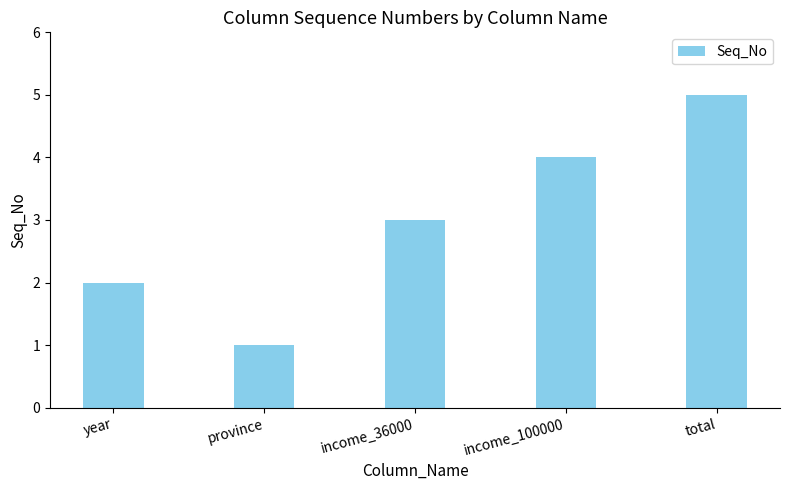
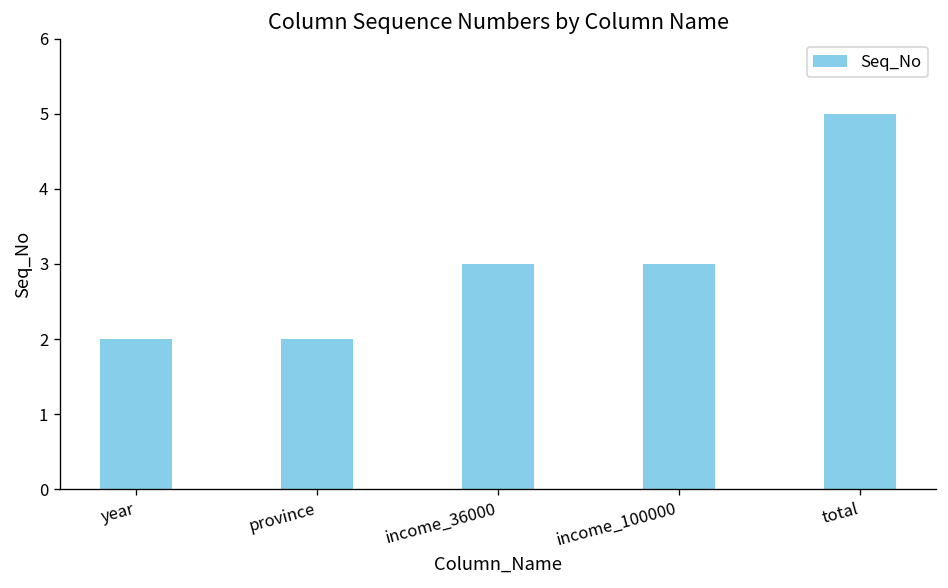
  {
    "year": 2,
-   "province": 1,
+   "province": 2,
    "income_36000": 3,
-   "income_100000": 4,
+   "income_100000": 3,
    "total": 5
  }
